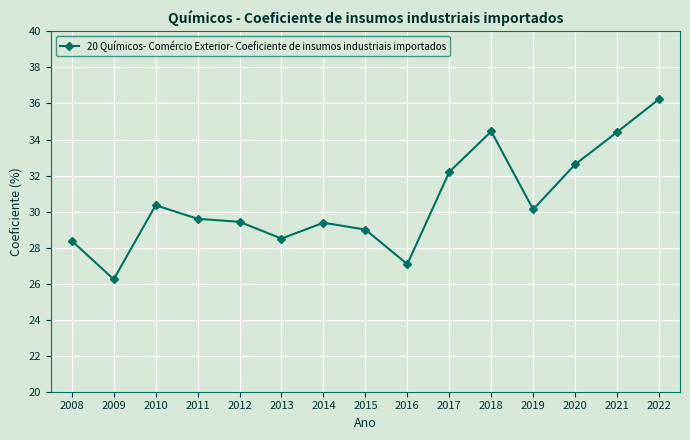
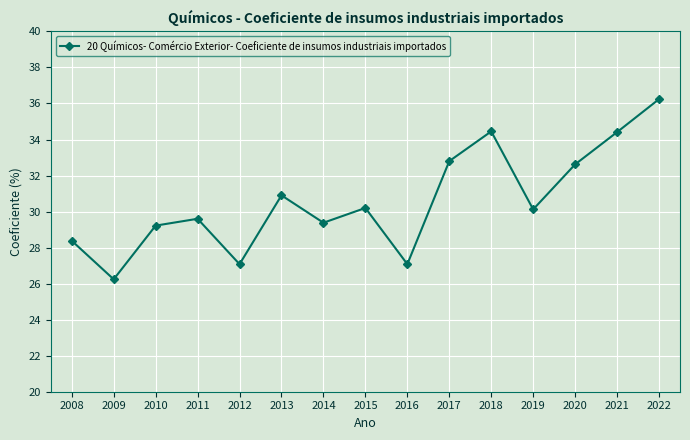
  {
    "2008": 28.4,
    "2009": 26.2,
-   "2010": 30.4,
+   "2010": 29.2,
    "2011": 29.6,
-   "2012": 29.4,
-   "2013": 28.5,
+   "2012": 27.1,
+   "2013": 30.9,
    "2014": 29.4,
-   "2015": 29.0,
+   "2015": 30.2,
    "2016": 27.1,
-   "2017": 32.2,
+   "2017": 32.8,
    "2018": 34.5,
    "2019": 30.1,
    "2020": 32.6,
    "2021": 34.4,
    "2022": 36.2
  }
